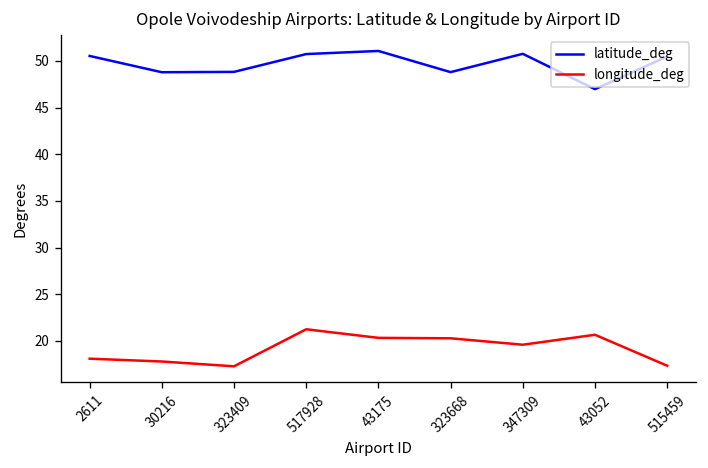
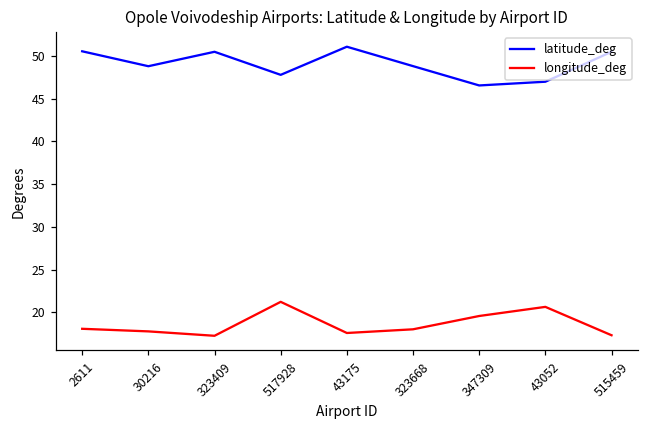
  {
    "latitude_deg": {
      "2611": 51,
      "30216": 49,
-     "323409": 49,
-     "517928": 51,
+     "323409": 50,
+     "517928": 48,
      "43175": 51,
      "323668": 49,
-     "347309": 51,
+     "347309": 47,
      "43052": 47
    },
    "longitude_deg": {
      "2611": 18,
      "30216": 18,
      "323409": 17,
      "517928": 21,
-     "43175": 20,
-     "323668": 20,
+     "43175": 18,
+     "323668": 18,
      "347309": 20,
      "43052": 21,
      "515459": 17
    }
  }
